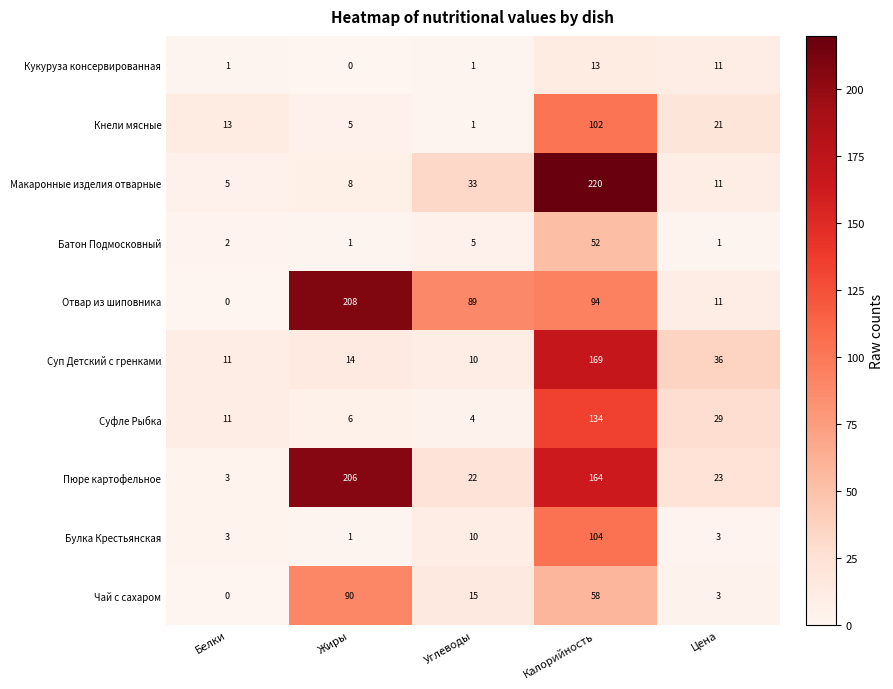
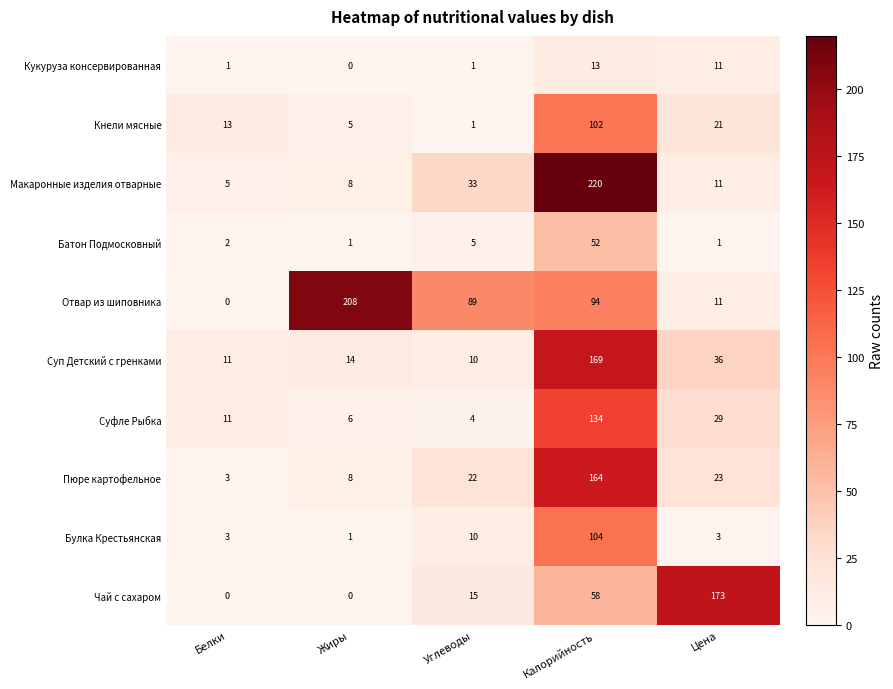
  {
    "Кукуруза консервированная": {
      "Белки": 1,
      "Жиры": 0,
      "Углеводы": 1,
      "Калорийность": 13,
      "Цена": 11
    },
    "Кнели мясные": {
      "Белки": 13,
      "Жиры": 5,
      "Углеводы": 1,
      "Калорийность": 102,
      "Цена": 21
    },
    "Макаронные изделия отварные": {
      "Белки": 5,
      "Жиры": 8,
      "Углеводы": 33,
      "Калорийность": 220,
      "Цена": 11
    },
    "Батон Подмосковный": {
      "Белки": 2,
      "Жиры": 1,
      "Углеводы": 5,
      "Калорийность": 52,
      "Цена": 1
    },
    "Отвар из шиповника": {
      "Белки": 0,
      "Жиры": 208,
      "Углеводы": 89,
      "Калорийность": 94,
      "Цена": 11
    },
    "Суп Детский с гренками": {
      "Белки": 11,
      "Жиры": 14,
      "Углеводы": 10,
      "Калорийность": 169,
      "Цена": 36
    },
    "Суфле Рыбка": {
      "Белки": 11,
      "Жиры": 6,
      "Углеводы": 4,
      "Калорийность": 134,
      "Цена": 29
    },
    "Пюре картофельное": {
      "Белки": 3,
-     "Жиры": 206,
+     "Жиры": 8,
      "Углеводы": 22,
      "Калорийность": 164,
      "Цена": 23
    },
    "Булка Крестьянская": {
      "Белки": 3,
      "Жиры": 1,
      "Углеводы": 10,
      "Калорийность": 104,
      "Цена": 3
    },
    "Чай с сахаром": {
      "Белки": 0,
-     "Жиры": 90,
+     "Жиры": 0,
      "Углеводы": 15,
      "Калорийность": 58,
-     "Цена": 3
+     "Цена": 173
    }
  }
